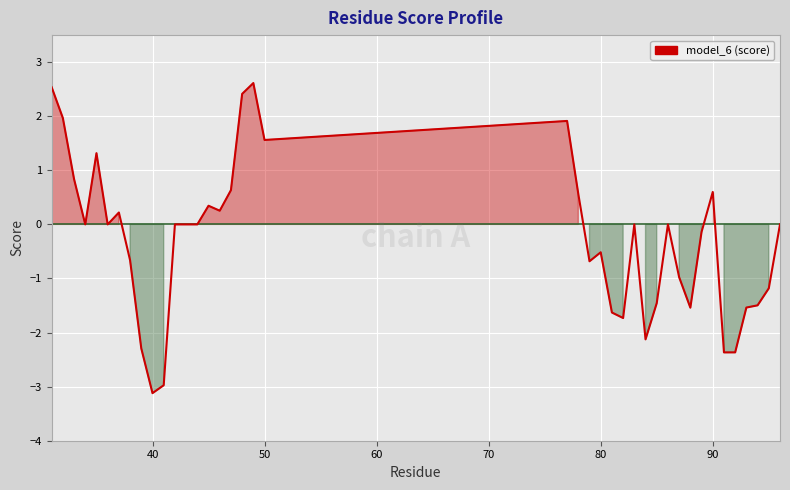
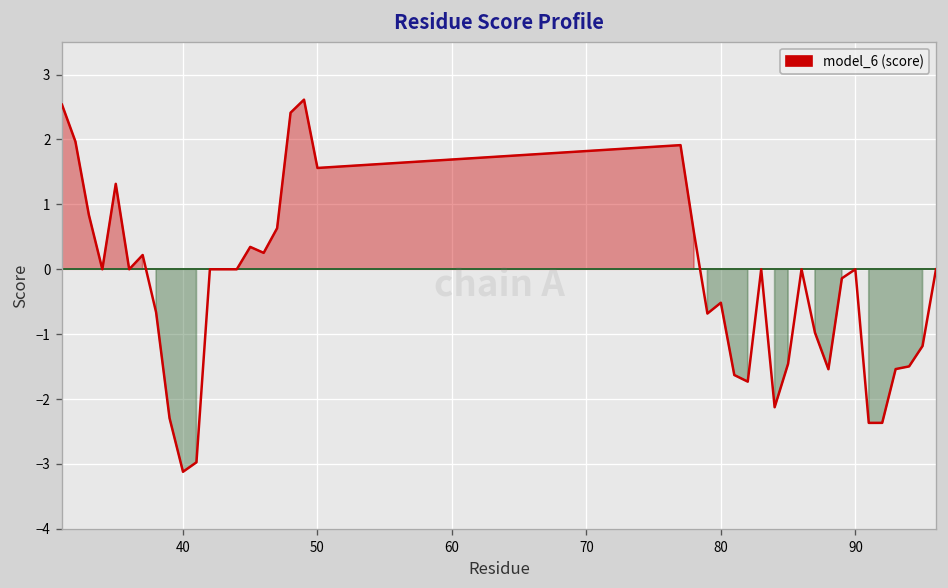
  {
    "40": -3.1,
    "50": 1.6,
    "80": -0.5,
-   "90": 0.6
+   "90": 0.0
  }
